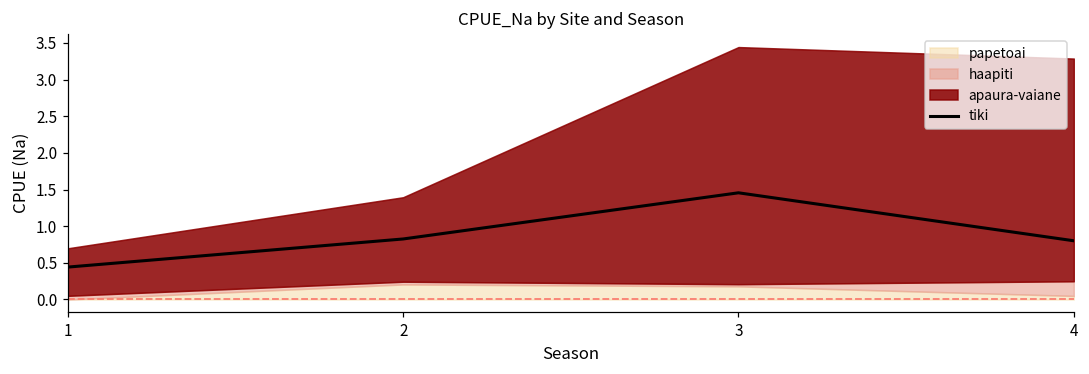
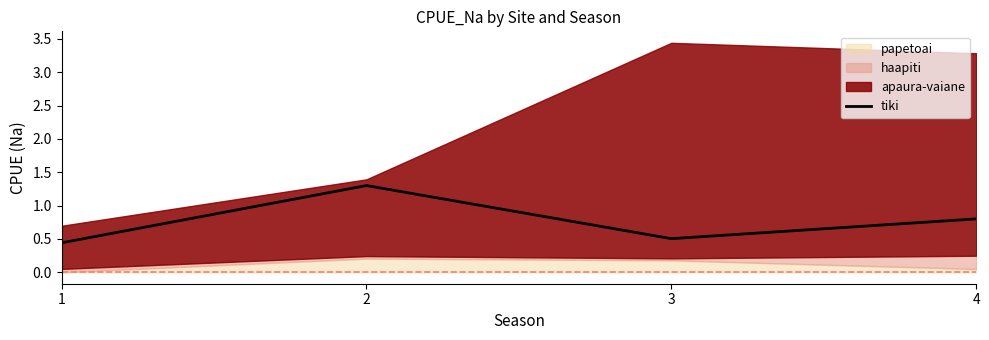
  {
    "tiki": {
      "1": 0.4,
-     "2": 0.8,
-     "3": 1.5,
+     "2": 1.3,
+     "3": 0.5,
      "4": 0.8
    },
    "papetoai": {
      "1": 0.0,
      "4": 0.0
    },
    "haapiti": {
      "1": 0.1,
      "4": 0.2
    },
    "apaura-vaiane": {
      "1": 0.6,
      "2": 1.2,
      "3": 3.2,
      "4": 3.0
    }
  }
